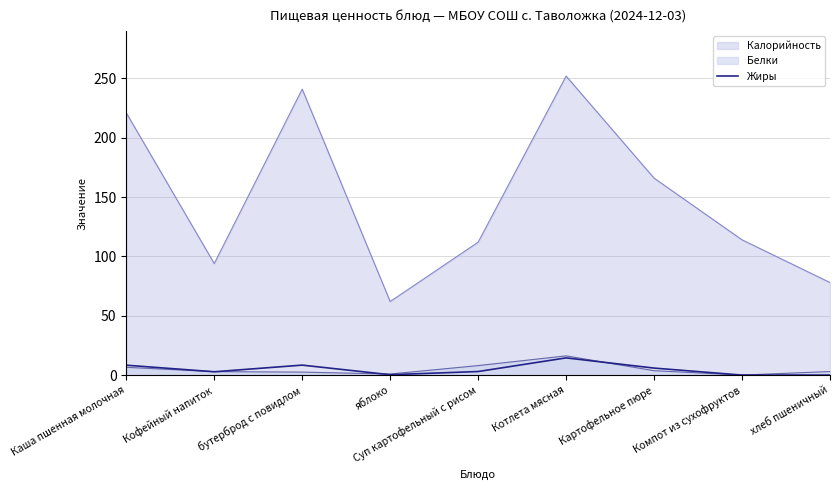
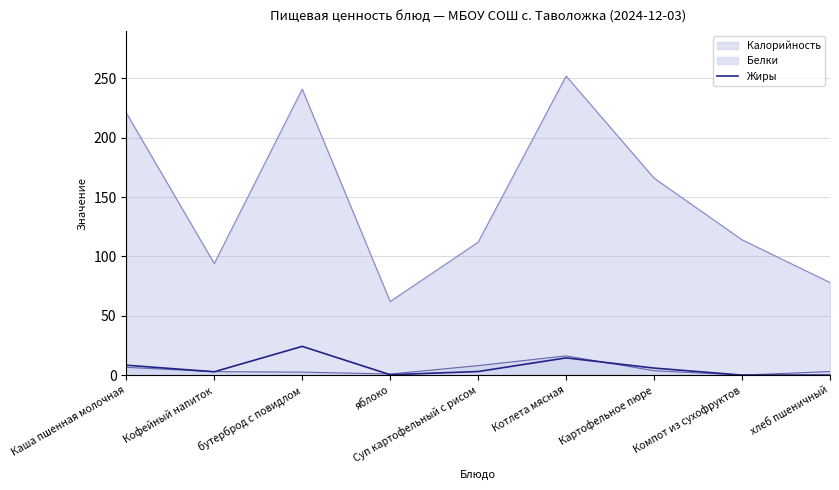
  {
    "Жиры": {
-     "бутерброд с повидлом": 8,
+     "бутерброд с повидлом": 24,
      "Суп картофельный с рисом": 3,
      "Картофельное пюре": 6,
      "хлеб пшеничный": 0
    }
  }
